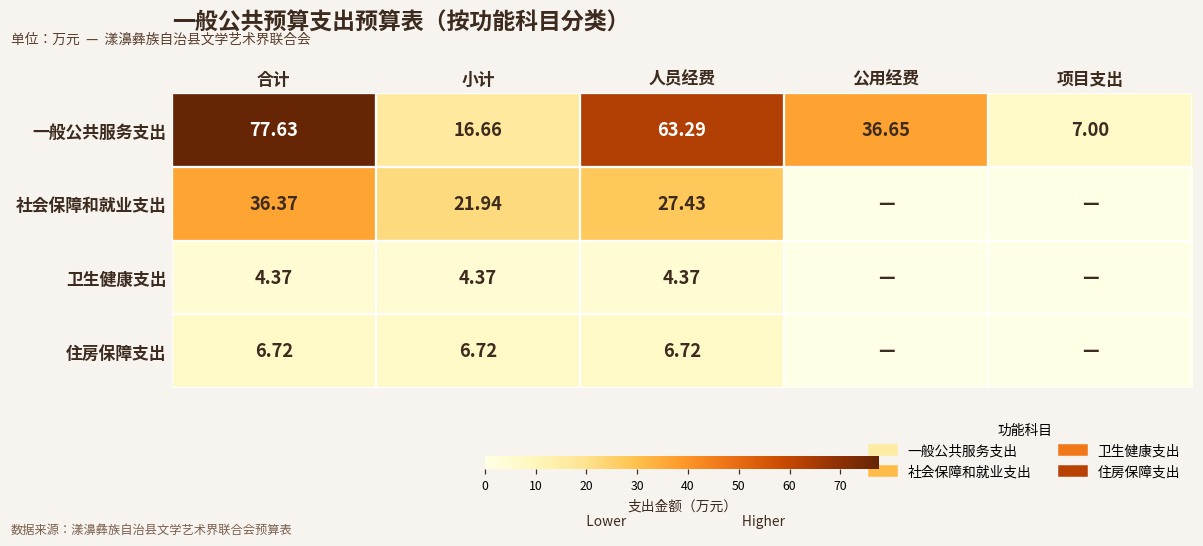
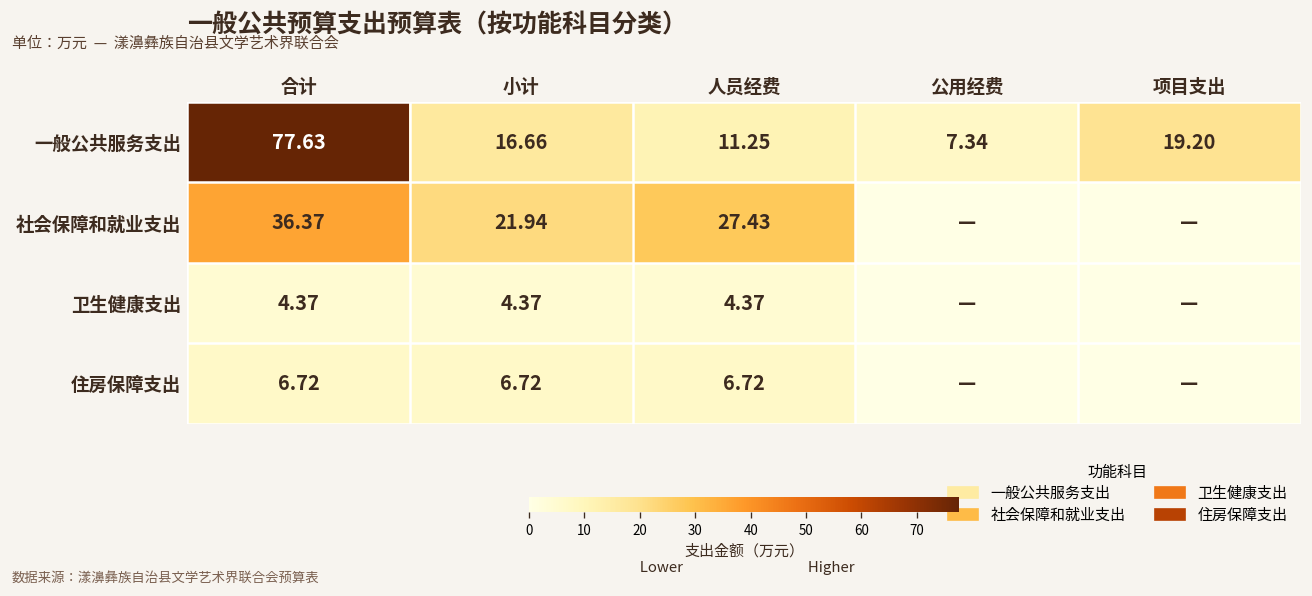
  {
    "一般公共服务支出": {
      "合计": 77.63,
      "小计": 16.66,
-     "人员经费": 63.29,
-     "公用经费": 36.65,
-     "项目支出": 7.00
+     "人员经费": 11.25,
+     "公用经费": 7.34,
+     "项目支出": 19.20
    },
    "社会保障和就业支出": {
      "合计": 36.37,
      "小计": 21.94,
      "人员经费": 27.43
    },
    "卫生健康支出": {
      "合计": 4.37,
      "小计": 4.37,
      "人员经费": 4.37
    },
    "住房保障支出": {
      "合计": 6.72,
      "小计": 6.72,
      "人员经费": 6.72
    }
  }
